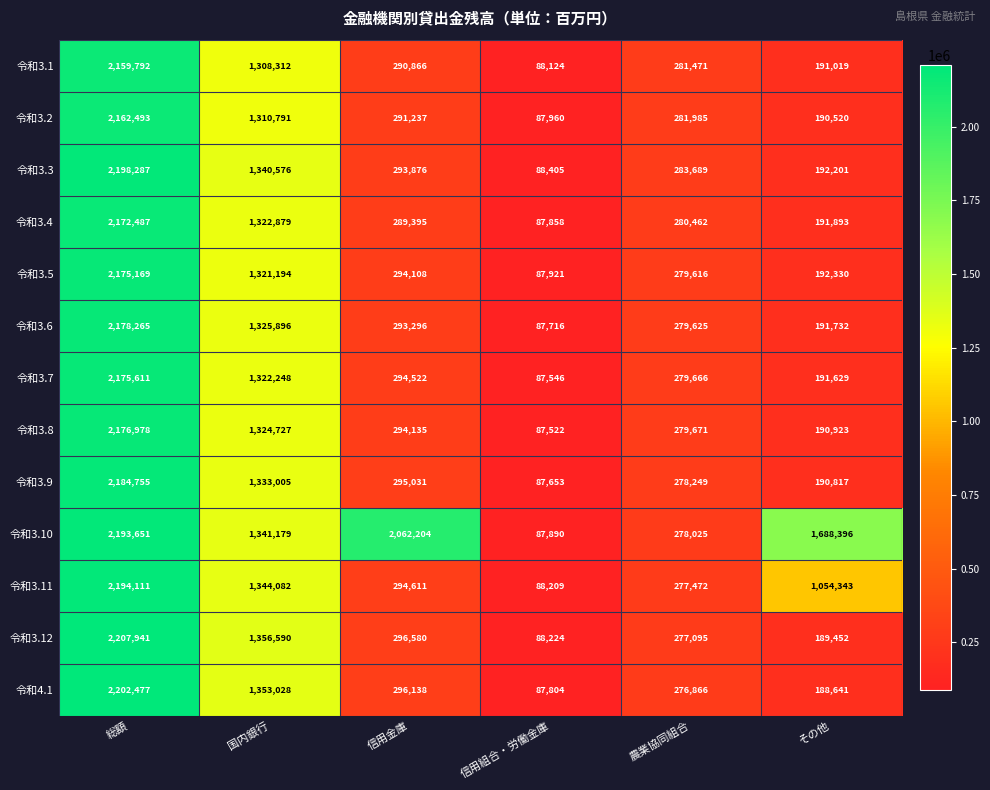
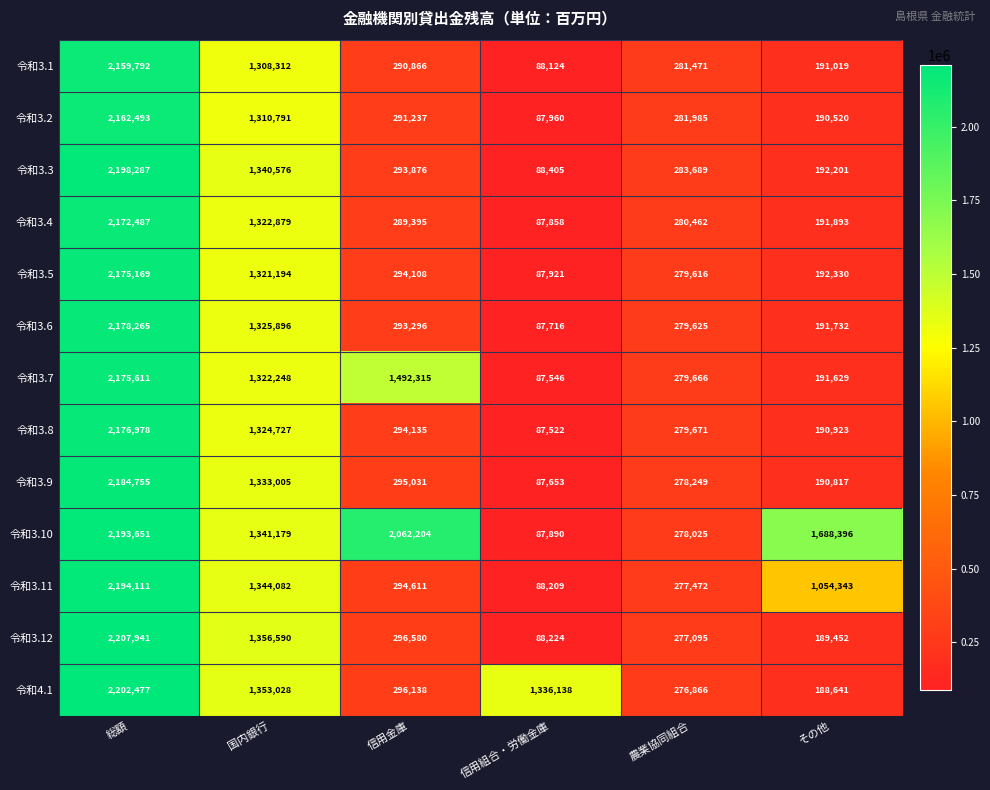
  {
    "令和3.1": {
      "総額": "2,159,792",
      "国内銀行": "1,308,312",
      "信用金庫": "290,866",
      "信用組合・労働金庫": "88,124",
      "農業協同組合": "281,471",
      "その他": "191,019"
    },
    "令和3.2": {
      "総額": "2,162,493",
      "国内銀行": "1,310,791",
      "信用金庫": "291,237",
      "信用組合・労働金庫": "87,960",
      "農業協同組合": "281,985",
      "その他": "190,520"
    },
    "令和3.3": {
      "総額": "2,198,287",
      "国内銀行": "1,340,576",
      "信用金庫": "293,876",
      "信用組合・労働金庫": "88,405",
      "農業協同組合": "283,689",
      "その他": "192,201"
    },
    "令和3.4": {
      "総額": "2,172,487",
      "国内銀行": "1,322,879",
      "信用金庫": "289,395",
      "信用組合・労働金庫": "87,858",
      "農業協同組合": "280,462",
      "その他": "191,893"
    },
    "令和3.5": {
      "総額": "2,175,169",
      "国内銀行": "1,321,194",
      "信用金庫": "294,108",
      "信用組合・労働金庫": "87,921",
      "農業協同組合": "279,616",
      "その他": "192,330"
    },
    "令和3.6": {
      "総額": "2,178,265",
      "国内銀行": "1,325,896",
      "信用金庫": "293,296",
      "信用組合・労働金庫": "87,716",
      "農業協同組合": "279,625",
      "その他": "191,732"
    },
    "令和3.7": {
      "総額": "2,175,611",
      "国内銀行": "1,322,248",
-     "信用金庫": "294,522",
+     "信用金庫": "1,492,315",
      "信用組合・労働金庫": "87,546",
      "農業協同組合": "279,666",
      "その他": "191,629"
    },
    "令和3.8": {
      "総額": "2,176,978",
      "国内銀行": "1,324,727",
      "信用金庫": "294,135",
      "信用組合・労働金庫": "87,522",
      "農業協同組合": "279,671",
      "その他": "190,923"
    },
    "令和3.9": {
      "総額": "2,184,755",
      "国内銀行": "1,333,005",
      "信用金庫": "295,031",
      "信用組合・労働金庫": "87,653",
      "農業協同組合": "278,249",
      "その他": "190,817"
    },
    "令和3.10": {
      "総額": "2,193,651",
      "国内銀行": "1,341,179",
      "信用金庫": "2,062,204",
      "信用組合・労働金庫": "87,890",
      "農業協同組合": "278,025",
      "その他": "1,688,396"
    },
    "令和3.11": {
      "総額": "2,194,111",
      "国内銀行": "1,344,082",
      "信用金庫": "294,611",
      "信用組合・労働金庫": "88,209",
      "農業協同組合": "277,472",
      "その他": "1,054,343"
    },
    "令和3.12": {
      "総額": "2,207,941",
      "国内銀行": "1,356,590",
      "信用金庫": "296,580",
      "信用組合・労働金庫": "88,224",
      "農業協同組合": "277,095",
      "その他": "189,452"
    },
    "令和4.1": {
      "総額": "2,202,477",
      "国内銀行": "1,353,028",
      "信用金庫": "296,138",
-     "信用組合・労働金庫": "87,804",
+     "信用組合・労働金庫": "1,336,138",
      "農業協同組合": "276,866",
      "その他": "188,641"
    }
  }
